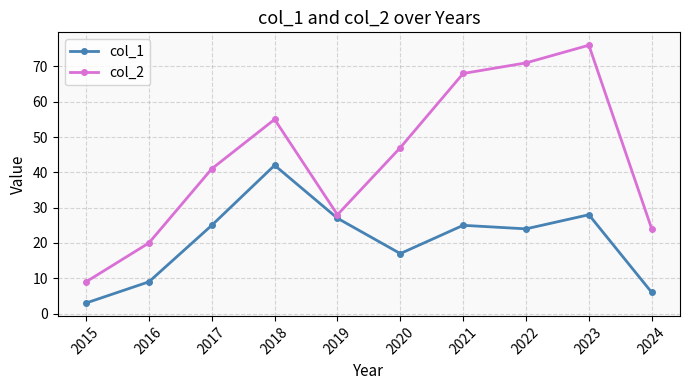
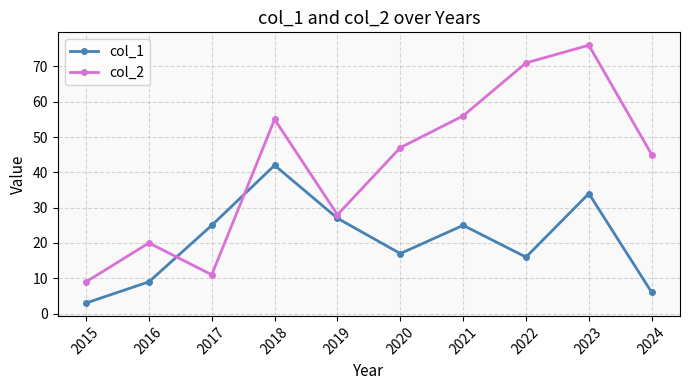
  {
    "col_1": {
      "2015": 3,
      "2016": 9,
      "2017": 25,
      "2018": 42,
      "2019": 27,
      "2020": 17,
      "2021": 25,
-     "2022": 24,
-     "2023": 28,
+     "2022": 16,
+     "2023": 34,
      "2024": 6
    },
    "col_2": {
      "2015": 9,
      "2016": 20,
-     "2017": 41,
+     "2017": 11,
      "2018": 55,
      "2019": 28,
      "2020": 47,
-     "2021": 68,
+     "2021": 56,
      "2022": 71,
      "2023": 76,
-     "2024": 24
+     "2024": 45
    }
  }
